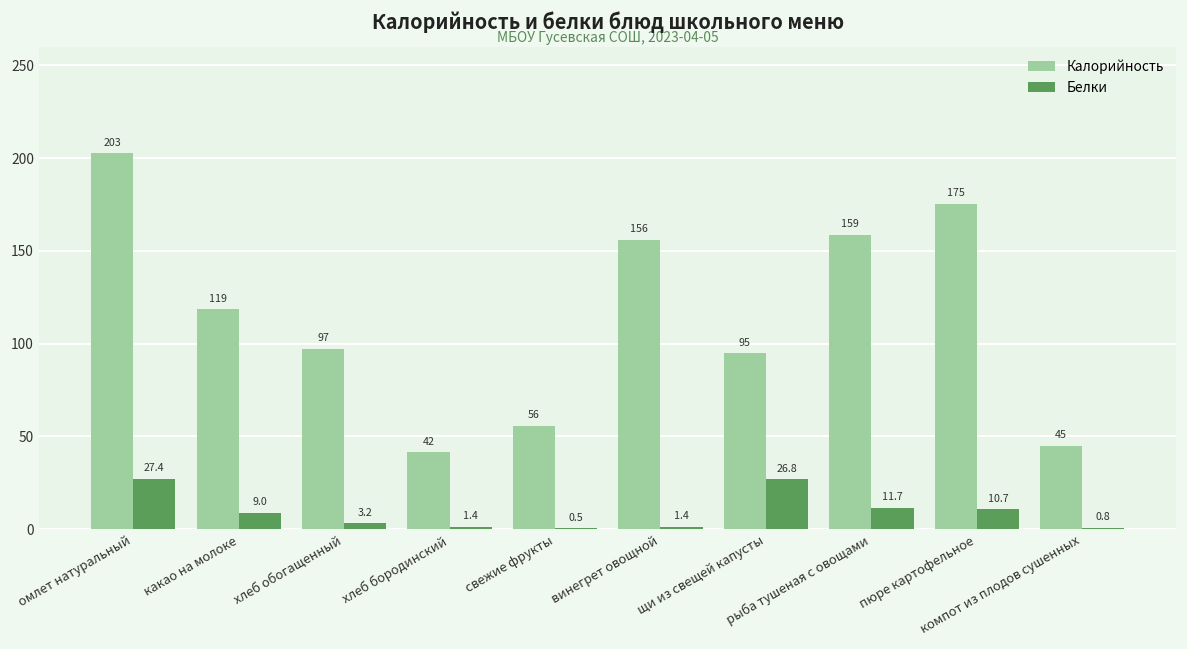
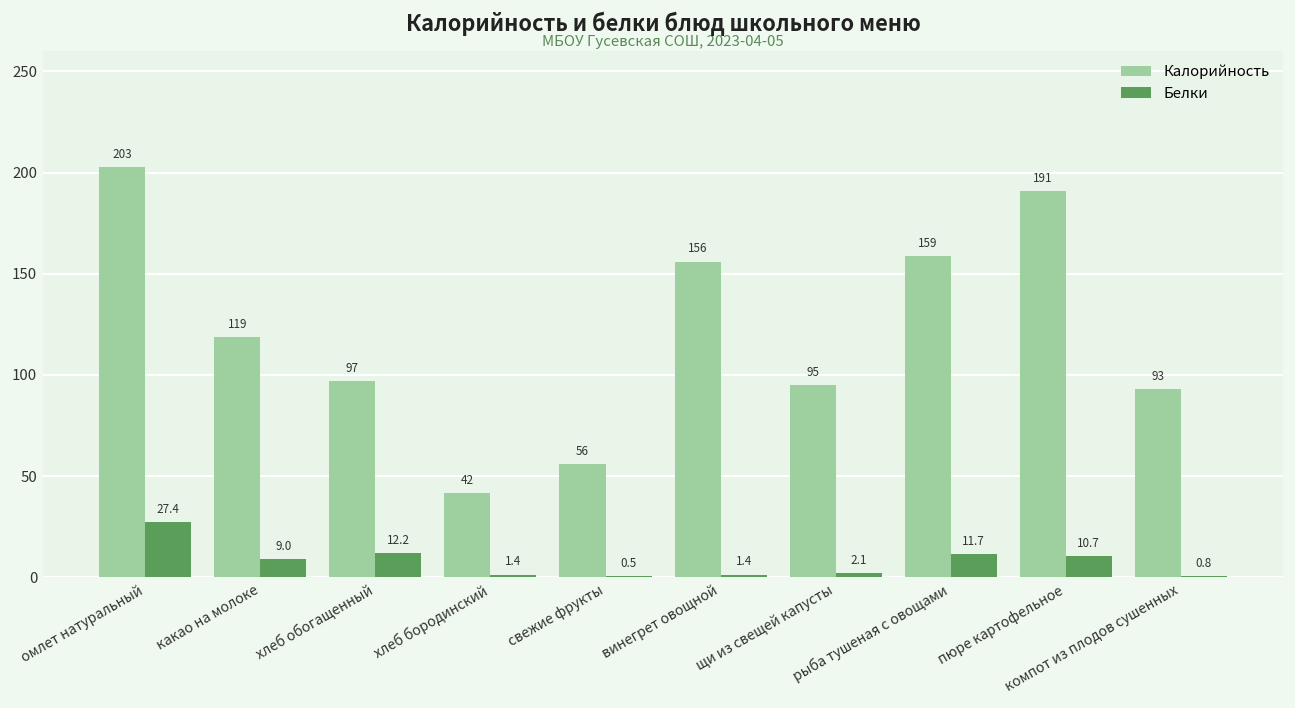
  {
    "Калорийность": {
      "омлет натуральный": 203,
      "какао на молоке": 119,
      "хлеб обогащенный": 97,
      "хлеб бородинский": 42,
      "свежие фрукты": 56,
      "винегрет овощной": 156,
      "щи из свещей капусты": 95,
      "рыба тушеная с овощами": 159,
-     "пюре картофельное": 175,
-     "компот из плодов сушенных": 45
+     "пюре картофельное": 191,
+     "компот из плодов сушенных": 93
    },
    "Белки": {
      "омлет натуральный": 27.4,
      "какао на молоке": 9.0,
-     "хлеб обогащенный": 3.2,
+     "хлеб обогащенный": 12.2,
      "хлеб бородинский": 1.4,
      "свежие фрукты": 0.5,
      "винегрет овощной": 1.4,
-     "щи из свещей капусты": 26.8,
+     "щи из свещей капусты": 2.1,
      "рыба тушеная с овощами": 11.7,
      "пюре картофельное": 10.7,
      "компот из плодов сушенных": 0.8
    }
  }
